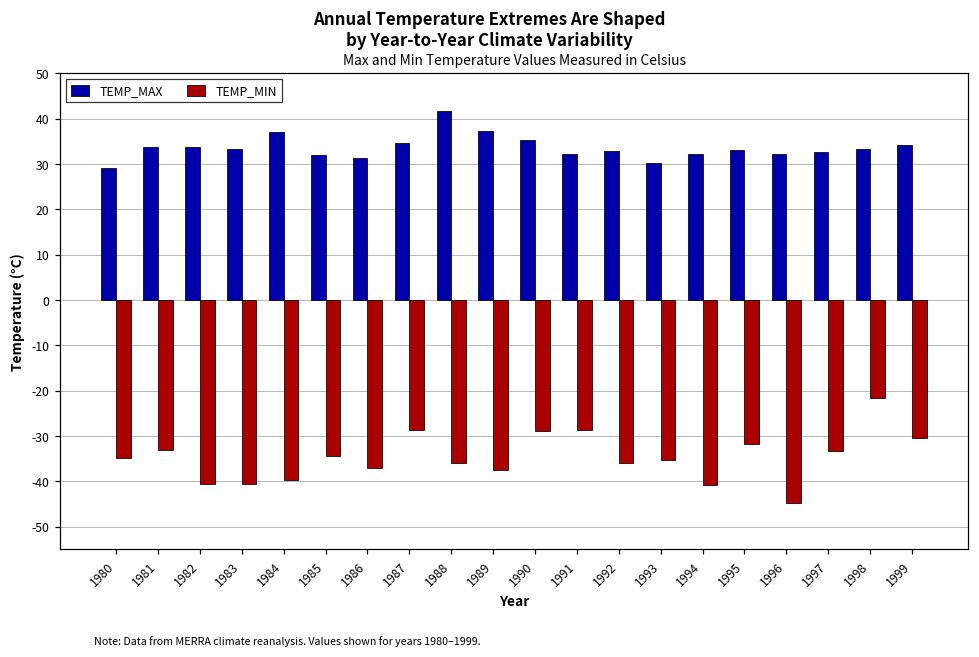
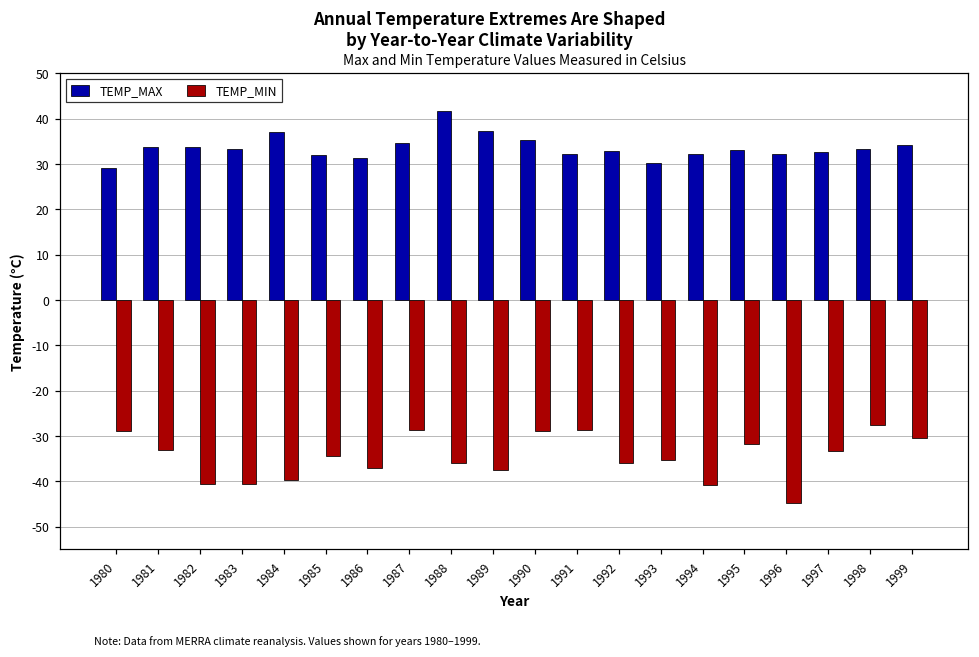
  {
    "TEMP_MAX": {
      "1980": 29,
      "1981": 34,
      "1982": 34,
      "1983": 33,
      "1984": 37,
      "1985": 32,
      "1986": 31,
      "1987": 35,
      "1988": 42,
      "1989": 37,
      "1990": 35,
      "1991": 32,
      "1992": 33,
      "1993": 30,
      "1994": 32,
      "1995": 33,
      "1996": 32,
      "1997": 33,
      "1998": 33,
      "1999": 34
    },
    "TEMP_MIN": {
-     "1980": -35,
+     "1980": -29,
      "1981": -33,
      "1982": -41,
      "1983": -41,
      "1984": -40,
      "1985": -34,
      "1986": -37,
      "1987": -29,
      "1988": -36,
      "1989": -38,
      "1990": -29,
      "1991": -29,
      "1992": -36,
      "1993": -35,
      "1994": -41,
      "1995": -32,
      "1996": -45,
      "1997": -33,
-     "1998": -22,
+     "1998": -28,
      "1999": -30
    }
  }
